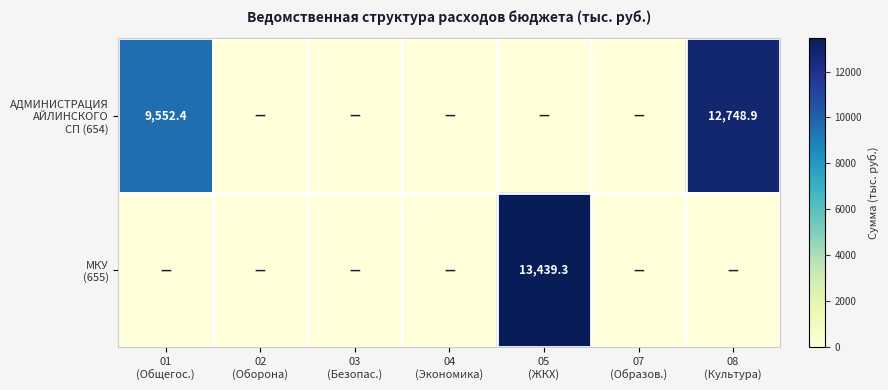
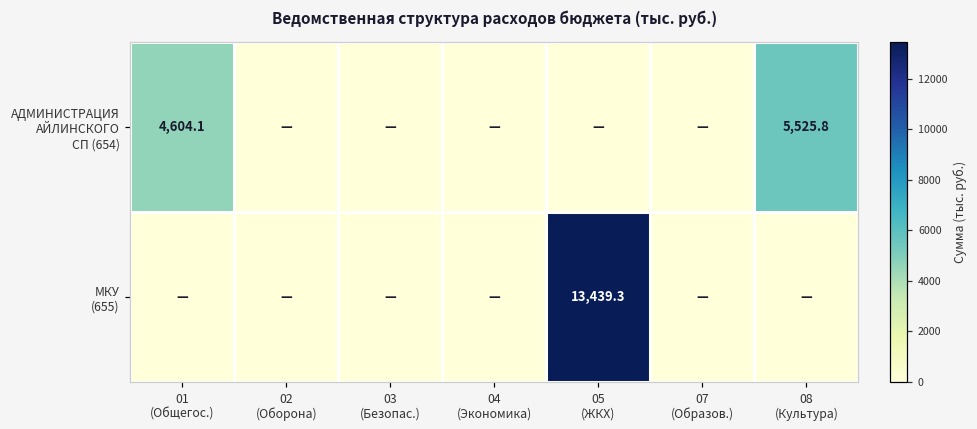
  {
    "АДМИНИСТРАЦИЯ АЙЛИНСКОГО СП (654)": {
-     "01 (Общегос.)": "9,552.4",
-     "08 (Культура)": "12,748.9"
+     "01 (Общегос.)": "4,604.1",
+     "08 (Культура)": "5,525.8"
    },
    "МКУ (655)": {
      "05 (ЖКХ)": "13,439.3"
    }
  }
